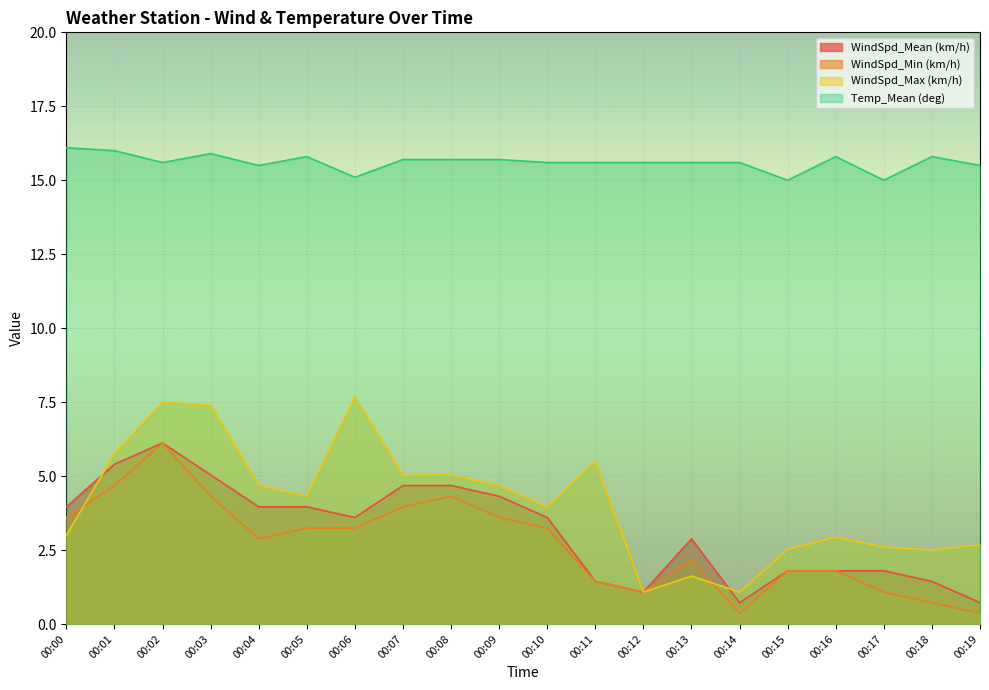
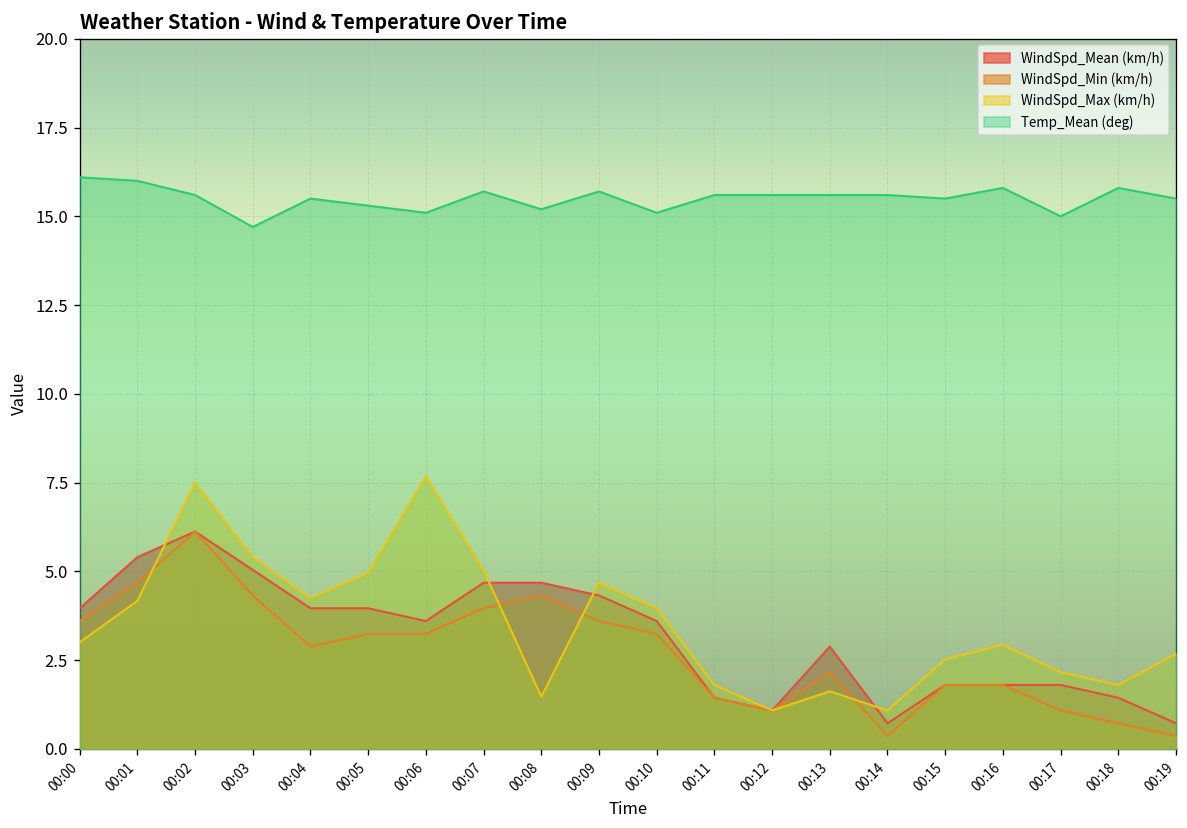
  {
    "WindSpd_Max (km/h)": {
      "00:00": 3.0,
-     "00:01": 5.8,
+     "00:01": 4.2,
      "00:02": 7.5,
-     "00:03": 7.4,
-     "00:04": 4.7,
-     "00:05": 4.3,
+     "00:03": 5.4,
+     "00:04": 4.2,
+     "00:05": 5.0,
      "00:06": 7.7,
      "00:07": 5.0,
-     "00:08": 5.0,
+     "00:08": 1.5,
      "00:09": 4.7,
      "00:10": 4.0,
-     "00:11": 5.5,
+     "00:11": 1.8,
      "00:13": 1.6,
      "00:14": 1.1,
      "00:15": 2.5,
      "00:16": 2.9,
-     "00:17": 2.6,
-     "00:18": 2.5,
+     "00:17": 2.2,
+     "00:18": 1.8,
      "00:19": 2.7
    },
    "Temp_Mean (deg)": {
      "00:00": 16.1,
      "00:01": 16.0,
      "00:02": 15.6,
-     "00:03": 15.9,
+     "00:03": 14.7,
      "00:04": 15.5,
-     "00:05": 15.8,
+     "00:05": 15.3,
      "00:06": 15.1,
      "00:07": 15.7,
-     "00:08": 15.7,
+     "00:08": 15.2,
      "00:09": 15.7,
-     "00:10": 15.6,
+     "00:10": 15.1,
      "00:11": 15.6,
      "00:12": 15.6,
      "00:13": 15.6,
      "00:14": 15.6,
-     "00:15": 15.0,
+     "00:15": 15.5,
      "00:16": 15.8,
      "00:17": 15.0,
      "00:18": 15.8,
      "00:19": 15.5
    }
  }
